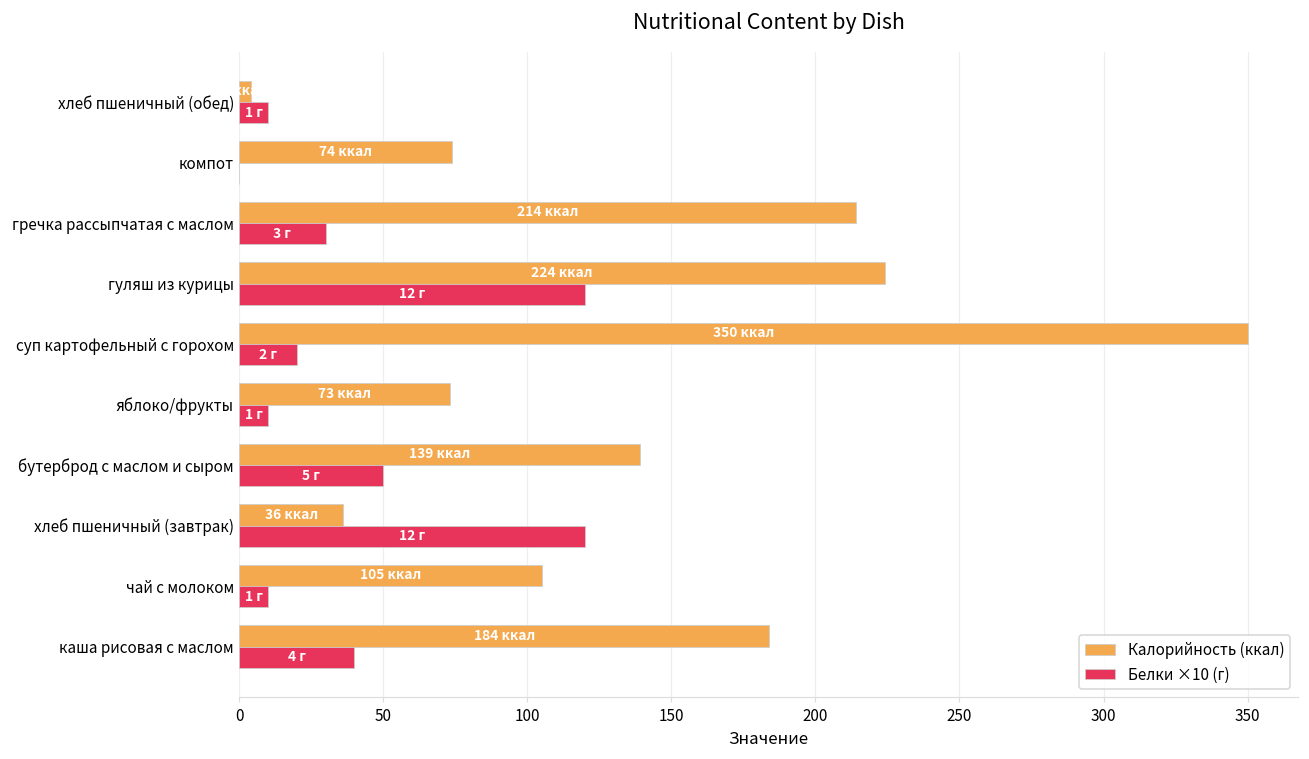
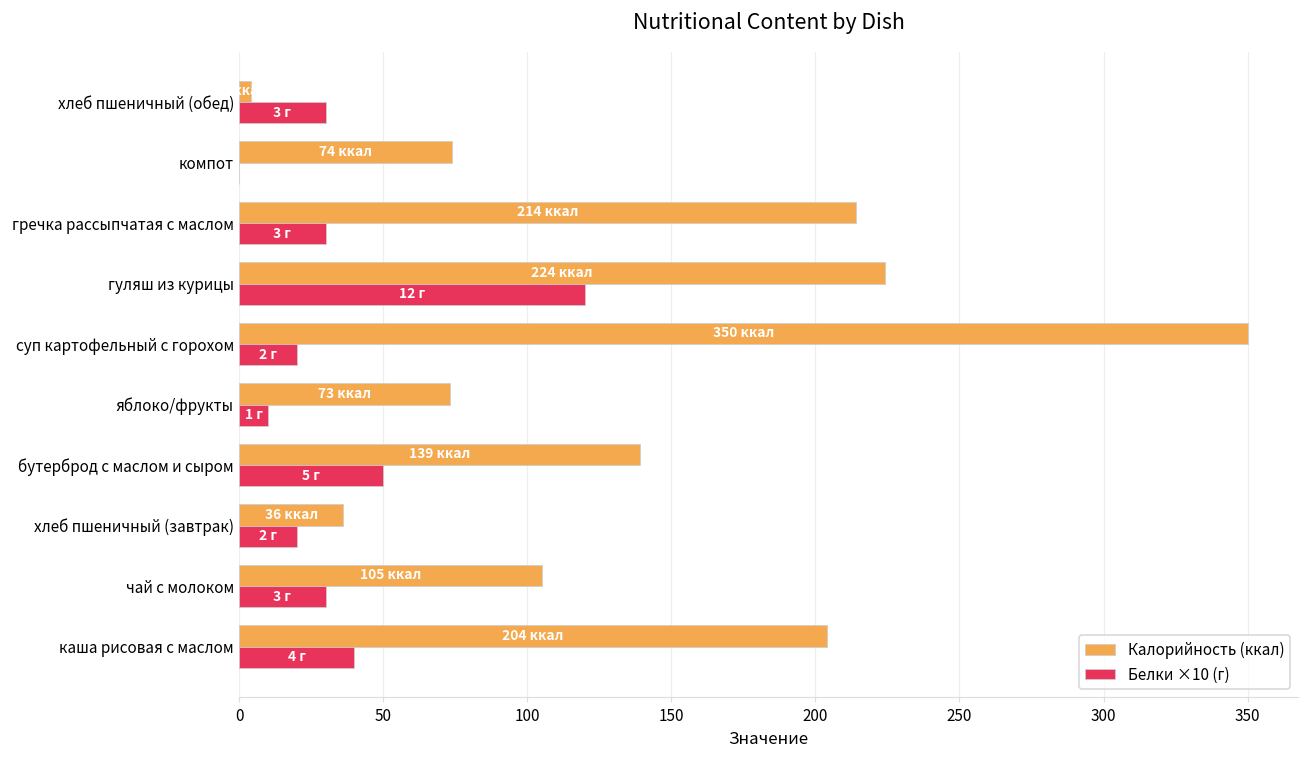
  {
    "Калорийность (ккал)": {
      "компот": 74,
      "гречка рассыпчатая с маслом": 214,
      "гуляш из курицы": 224,
      "суп картофельный с горохом": 350,
      "яблоко/фрукты": 73,
      "бутерброд с маслом и сыром": 139,
      "хлеб пшеничный (завтрак)": 36,
      "чай с молоком": 105,
-     "каша рисовая с маслом": 184
+     "каша рисовая с маслом": 204
    },
    "Белки ×10 (г)": {
-     "хлеб пшеничный (обед)": 1,
-     "хлеб пшеничный (завтрак)": 12,
-     "чай с молоком": 1
+     "хлеб пшеничный (обед)": 3,
+     "хлеб пшеничный (завтрак)": 2,
+     "чай с молоком": 3
    }
  }
